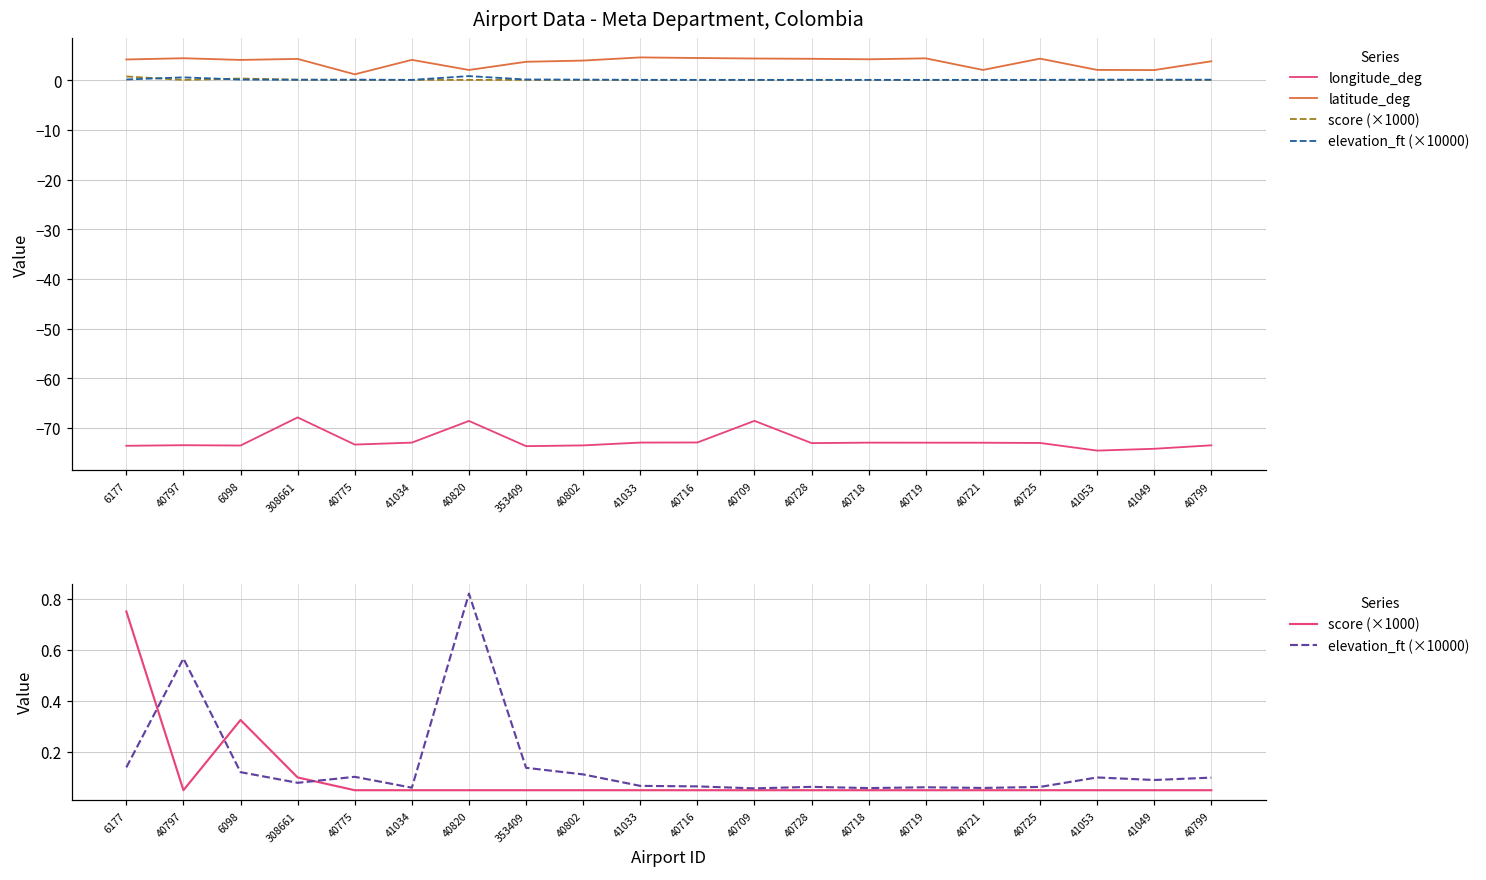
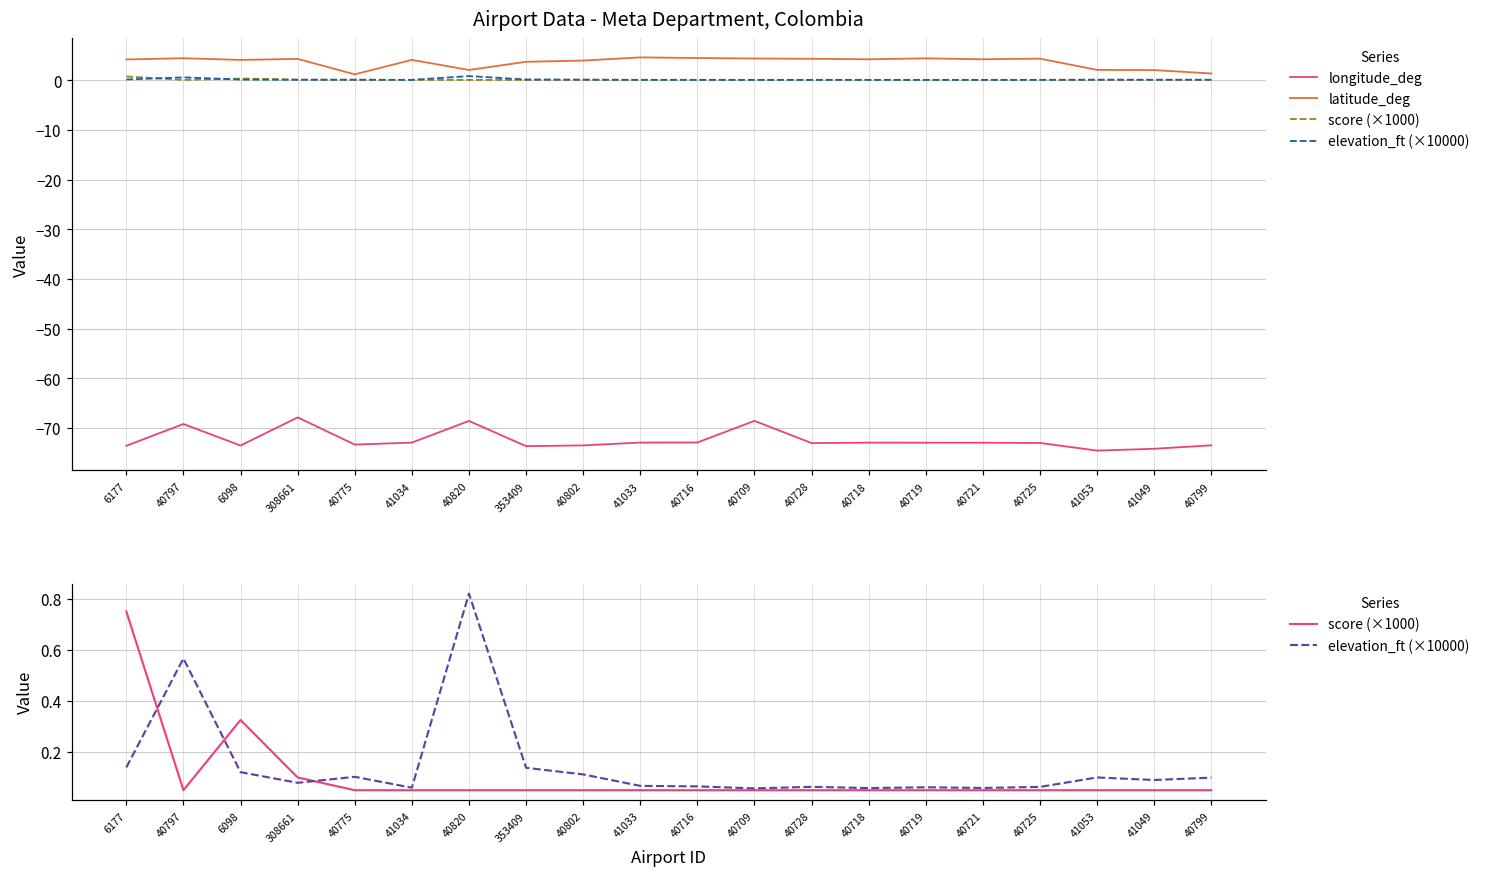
  {
    "Airport Data - Meta Department, Colombia": {
      "longitude_deg": {
        "6177": -74,
-       "40797": -73,
+       "40797": -69,
        "6098": -74,
        "308661": -68,
        "40775": -73,
        "41034": -73,
        "40820": -69,
        "353409": -74,
        "40802": -74,
        "41033": -73,
        "40716": -73,
        "40709": -69,
        "40728": -73,
        "40718": -73,
        "40719": -73,
        "40721": -73,
        "40725": -73,
        "41053": -75,
        "41049": -74,
        "40799": -74
      },
      "latitude_deg": {
        "6177": 4,
        "40797": 4,
        "6098": 4,
        "308661": 4,
        "40775": 1,
        "41034": 4,
        "40820": 2,
        "353409": 4,
        "40802": 4,
        "41033": 5,
        "40716": 4,
        "40709": 4,
        "40728": 4,
        "40718": 4,
        "40719": 4,
-       "40721": 2,
+       "40721": 4,
        "40725": 4,
        "41053": 2,
        "41049": 2,
-       "40799": 4
+       "40799": 1
      }
    }
  }
